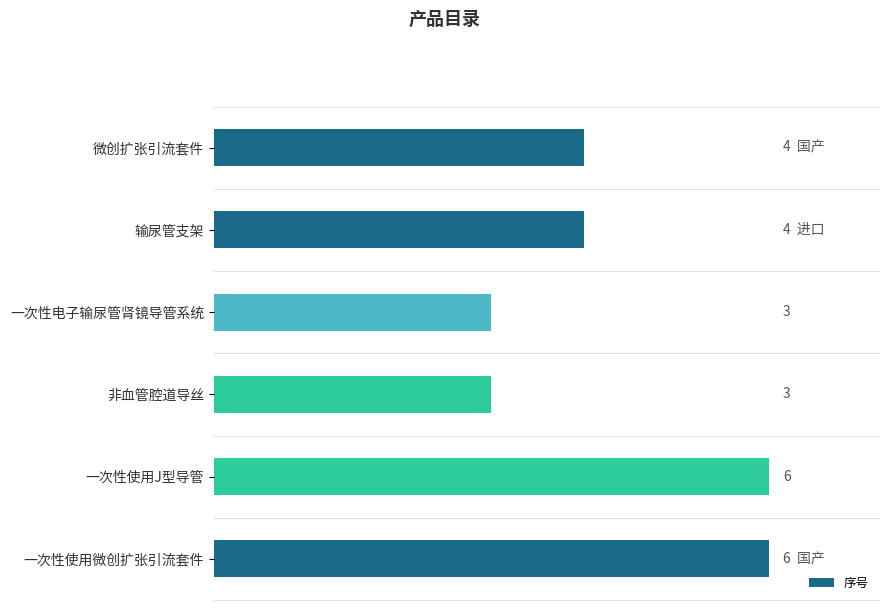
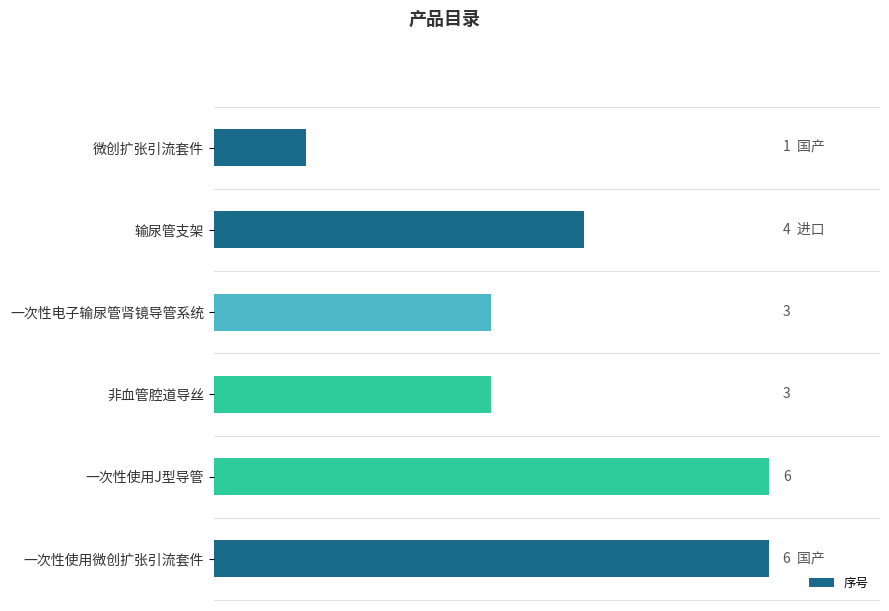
  {
-   "微创扩张引流套件": 4,
+   "微创扩张引流套件": 1,
    "一次性使用J型导管": 6,
    "一次性使用微创扩张引流套件": 6
  }
